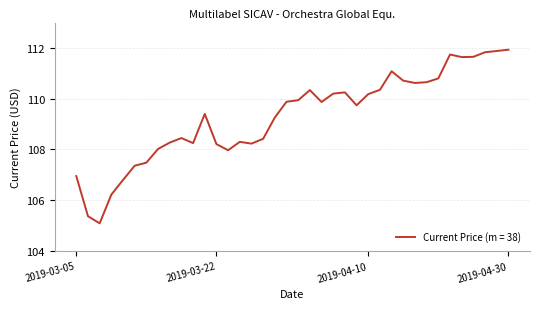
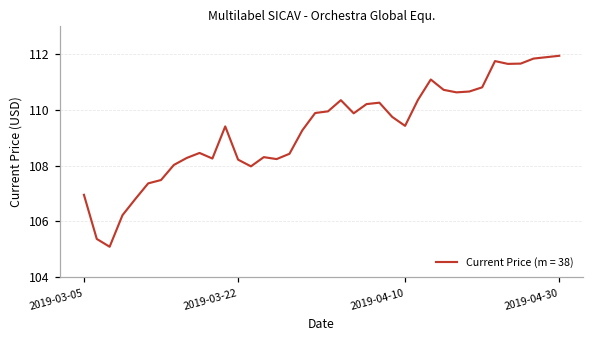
  {
    "2019-03-05": 107.0,
    "2019-03-22": 108.2,
-   "2019-04-10": 110.2,
+   "2019-04-10": 109.4,
    "2019-04-30": 111.9
  }
